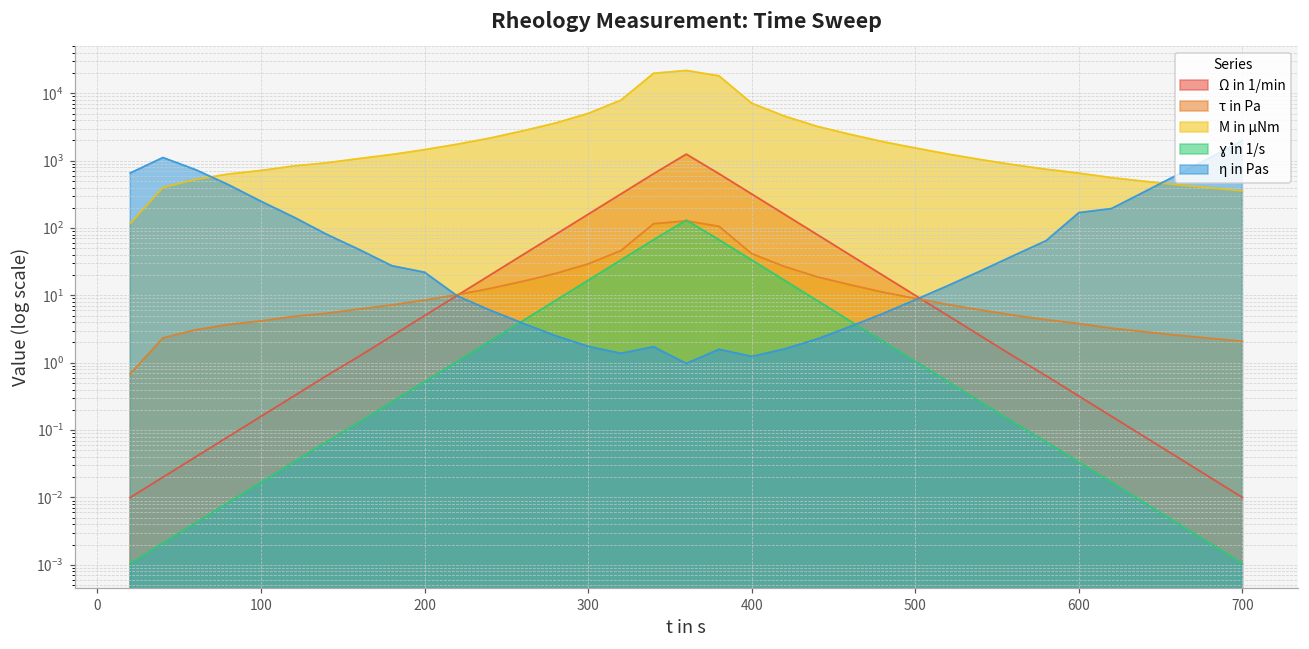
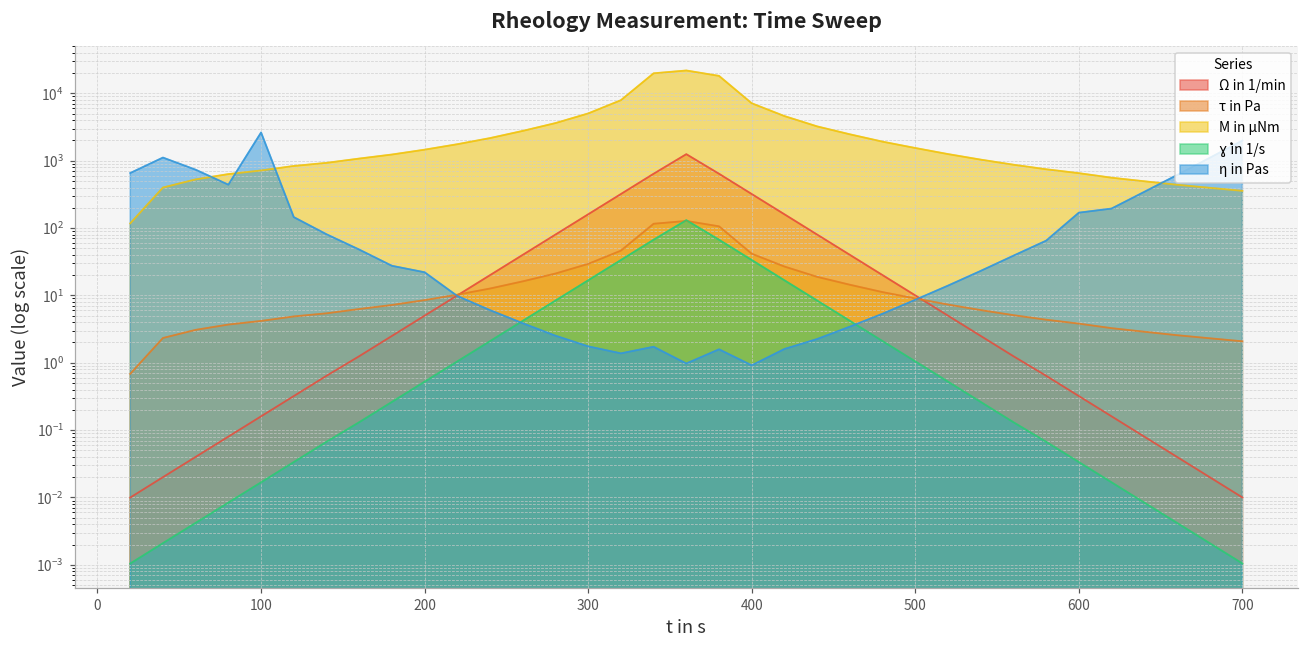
  {
    "M in µNm": {
      "100": 700,
      "200": 1500,
      "300": 5000,
      "400": 7000,
      "500": 1500,
      "600": 700,
      "700": 400
    },
    "ɣ̇ in 1/s": {
      "100": 0.017,
      "200": 0.5,
      "300": 17,
      "400": 30,
      "500": 1.0,
      "600": 0.03,
      "700": 0.0010
    },
    "η in Pas": {
-     "100": 250,
+     "100": 2600,
      "200": 22,
      "300": 1.8,
-     "400": 1.2,
+     "400": 0.9,
      "600": 170
    }
  }
